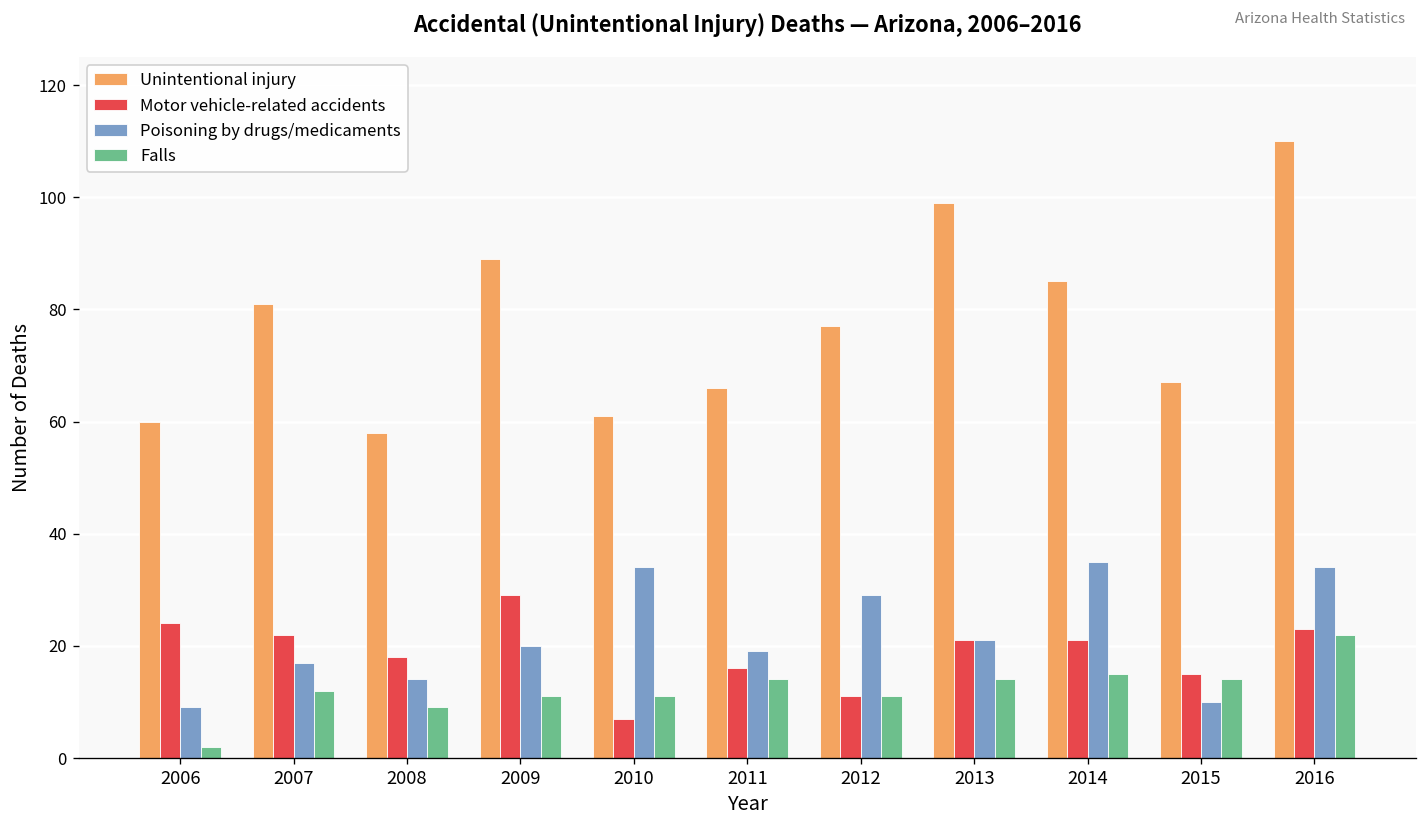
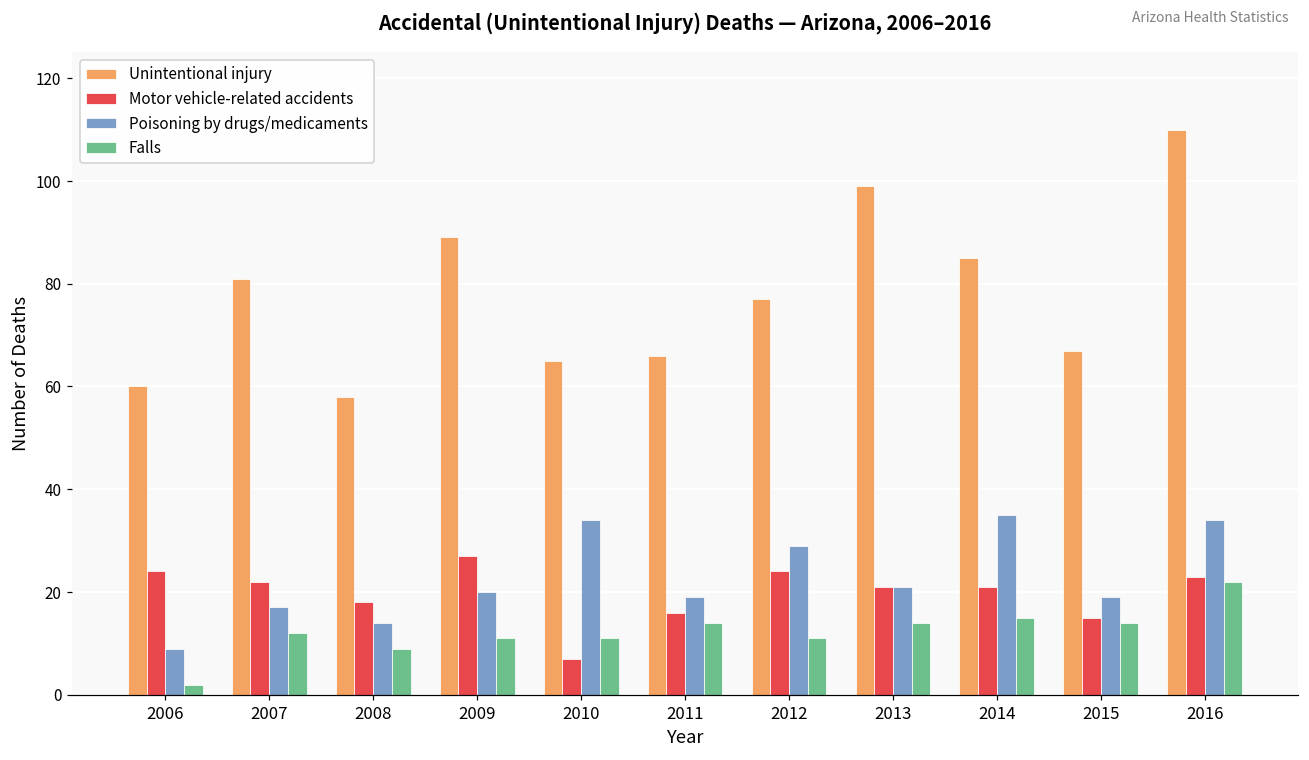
  {
    "Unintentional injury": {
      "2006": 60,
      "2007": 81,
      "2008": 58,
      "2009": 89,
-     "2010": 61,
+     "2010": 65,
      "2011": 66,
      "2012": 77,
      "2013": 99,
      "2014": 85,
      "2015": 67,
      "2016": 110
    },
    "Motor vehicle-related accidents": {
      "2006": 24,
      "2007": 22,
      "2008": 18,
-     "2009": 29,
+     "2009": 27,
      "2010": 7,
      "2011": 16,
-     "2012": 11,
+     "2012": 24,
      "2013": 21,
      "2014": 21,
      "2015": 15,
      "2016": 23
    },
    "Poisoning by drugs/medicaments": {
      "2006": 9,
      "2007": 17,
      "2008": 14,
      "2009": 20,
      "2010": 34,
      "2011": 19,
      "2012": 29,
      "2013": 21,
      "2014": 35,
-     "2015": 10,
+     "2015": 19,
      "2016": 34
    },
    "Falls": {
      "2006": 2,
      "2007": 12,
      "2008": 9,
      "2009": 11,
      "2010": 11,
      "2011": 14,
      "2012": 11,
      "2013": 14,
      "2014": 15,
      "2015": 14,
      "2016": 22
    }
  }
